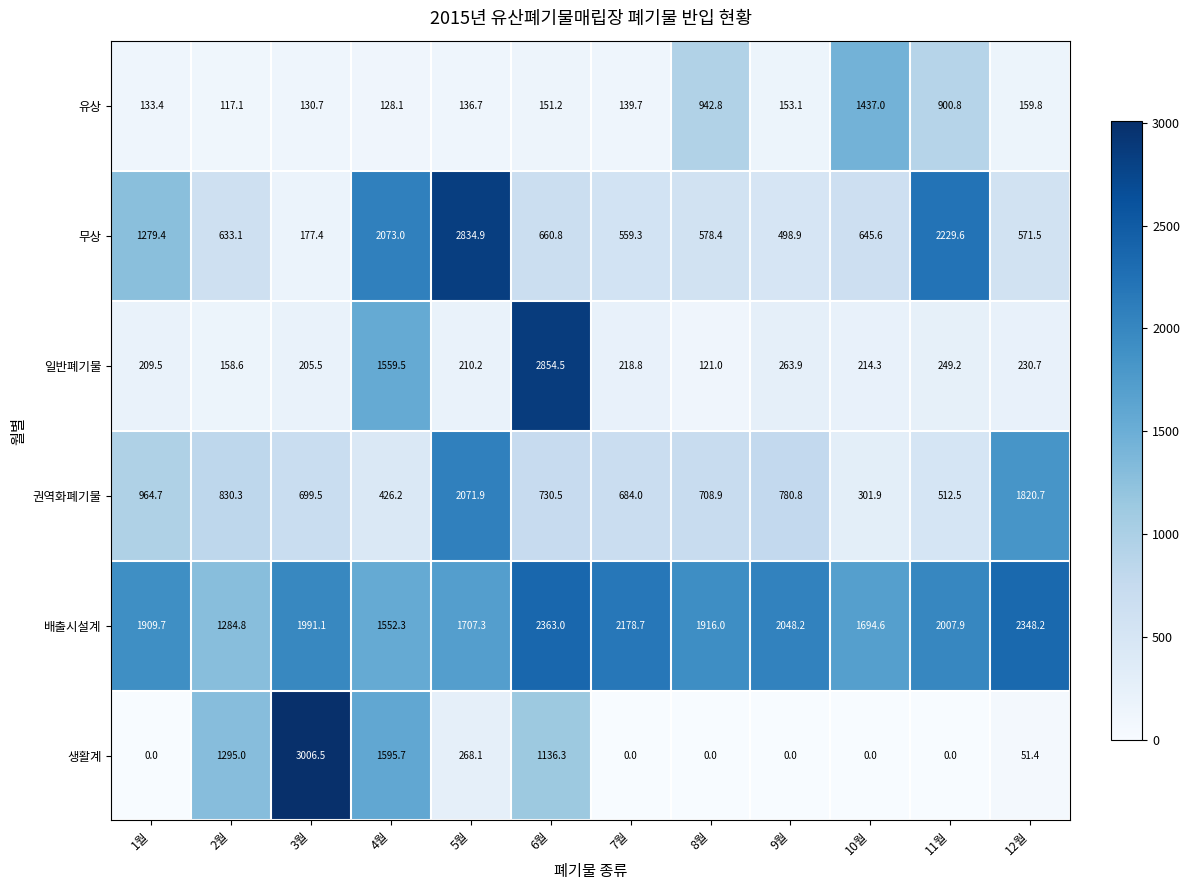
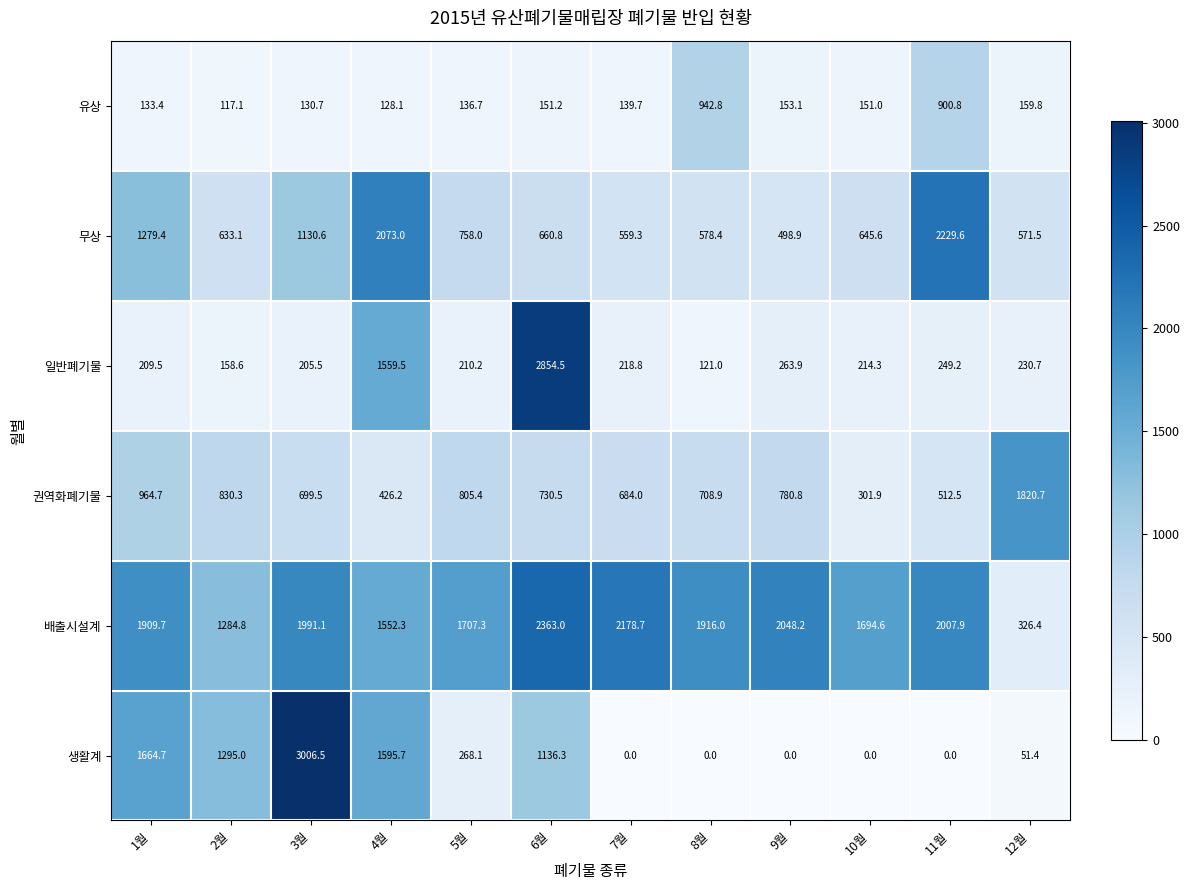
  {
    "유상": {
      "1월": 133.4,
      "2월": 117.1,
      "3월": 130.7,
      "4월": 128.1,
      "5월": 136.7,
      "6월": 151.2,
      "7월": 139.7,
      "8월": 942.8,
      "9월": 153.1,
-     "10월": 1437.0,
+     "10월": 151.0,
      "11월": 900.8,
      "12월": 159.8
    },
    "무상": {
      "1월": 1279.4,
      "2월": 633.1,
-     "3월": 177.4,
+     "3월": 1130.6,
      "4월": 2073.0,
-     "5월": 2834.9,
+     "5월": 758.0,
      "6월": 660.8,
      "7월": 559.3,
      "8월": 578.4,
      "9월": 498.9,
      "10월": 645.6,
      "11월": 2229.6,
      "12월": 571.5
    },
    "일반폐기물": {
      "1월": 209.5,
      "2월": 158.6,
      "3월": 205.5,
      "4월": 1559.5,
      "5월": 210.2,
      "6월": 2854.5,
      "7월": 218.8,
      "8월": 121.0,
      "9월": 263.9,
      "10월": 214.3,
      "11월": 249.2,
      "12월": 230.7
    },
    "권역화폐기물": {
      "1월": 964.7,
      "2월": 830.3,
      "3월": 699.5,
      "4월": 426.2,
-     "5월": 2071.9,
+     "5월": 805.4,
      "6월": 730.5,
      "7월": 684.0,
      "8월": 708.9,
      "9월": 780.8,
      "10월": 301.9,
      "11월": 512.5,
      "12월": 1820.7
    },
    "배출시설계": {
      "1월": 1909.7,
      "2월": 1284.8,
      "3월": 1991.1,
      "4월": 1552.3,
      "5월": 1707.3,
      "6월": 2363.0,
      "7월": 2178.7,
      "8월": 1916.0,
      "9월": 2048.2,
      "10월": 1694.6,
      "11월": 2007.9,
-     "12월": 2348.2
+     "12월": 326.4
    },
    "생활계": {
-     "1월": 0.0,
+     "1월": 1664.7,
      "2월": 1295.0,
      "3월": 3006.5,
      "4월": 1595.7,
      "5월": 268.1,
      "6월": 1136.3,
      "7월": 0.0,
      "8월": 0.0,
      "9월": 0.0,
      "10월": 0.0,
      "11월": 0.0,
      "12월": 51.4
    }
  }
